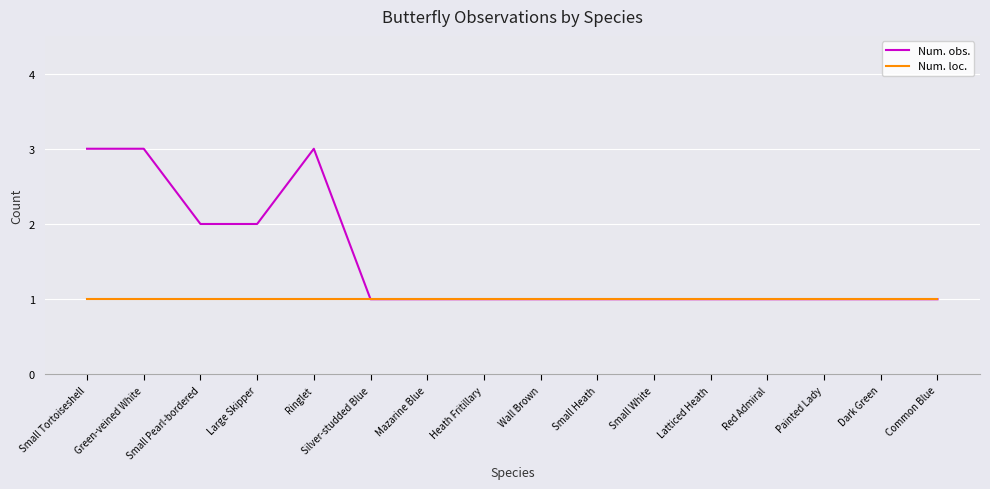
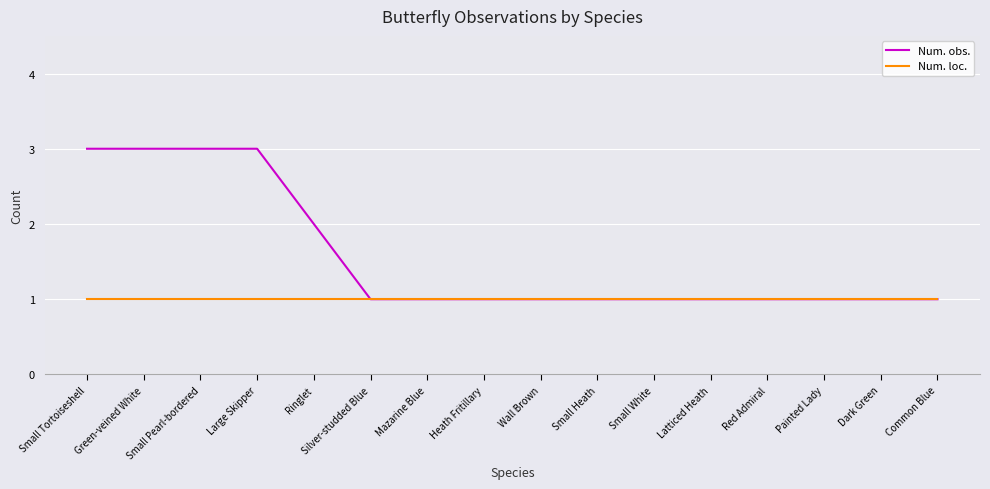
  {
    "Num. obs.": {
      "Small Tortoiseshell": 3,
      "Green-veined White": 3,
-     "Small Pearl-bordered": 2,
-     "Large Skipper": 2,
-     "Ringlet": 3
+     "Small Pearl-bordered": 3,
+     "Large Skipper": 3,
+     "Ringlet": 2
    },
    "Num. loc.": {
      "Small Tortoiseshell": 1,
      "Green-veined White": 1,
      "Small Pearl-bordered": 1,
      "Large Skipper": 1,
      "Ringlet": 1
    }
  }
